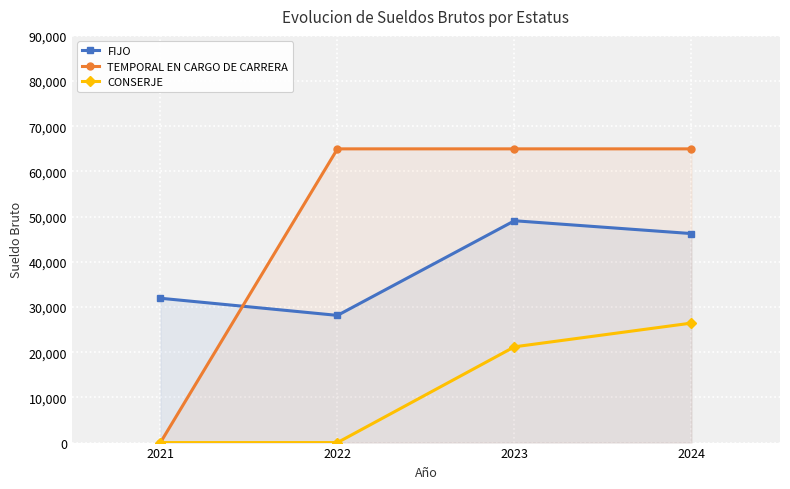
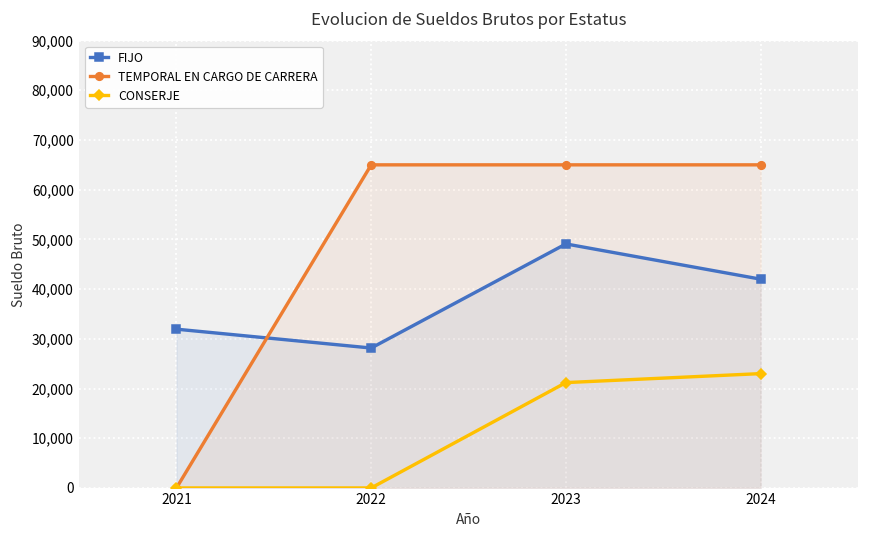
  {
    "FIJO": {
      "2021": "32,000",
      "2022": "28,000",
      "2023": "49,000",
-     "2024": "46,000"
+     "2024": "42,000"
    },
    "TEMPORAL EN CARGO DE CARRERA": {
      "2022": "65,000",
      "2023": "65,000",
      "2024": "65,000"
    },
    "CONSERJE": {
      "2022": "0",
      "2023": "21,000",
-     "2024": "26,000"
+     "2024": "23,000"
    }
  }
